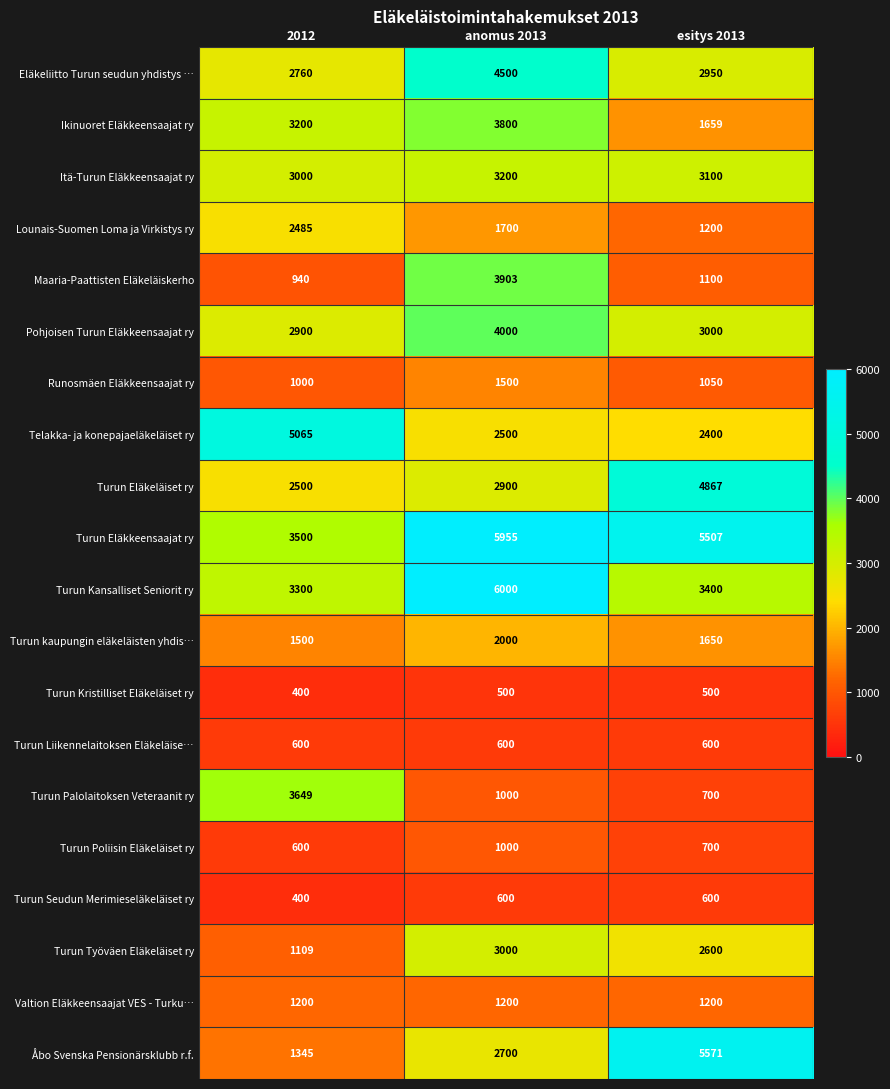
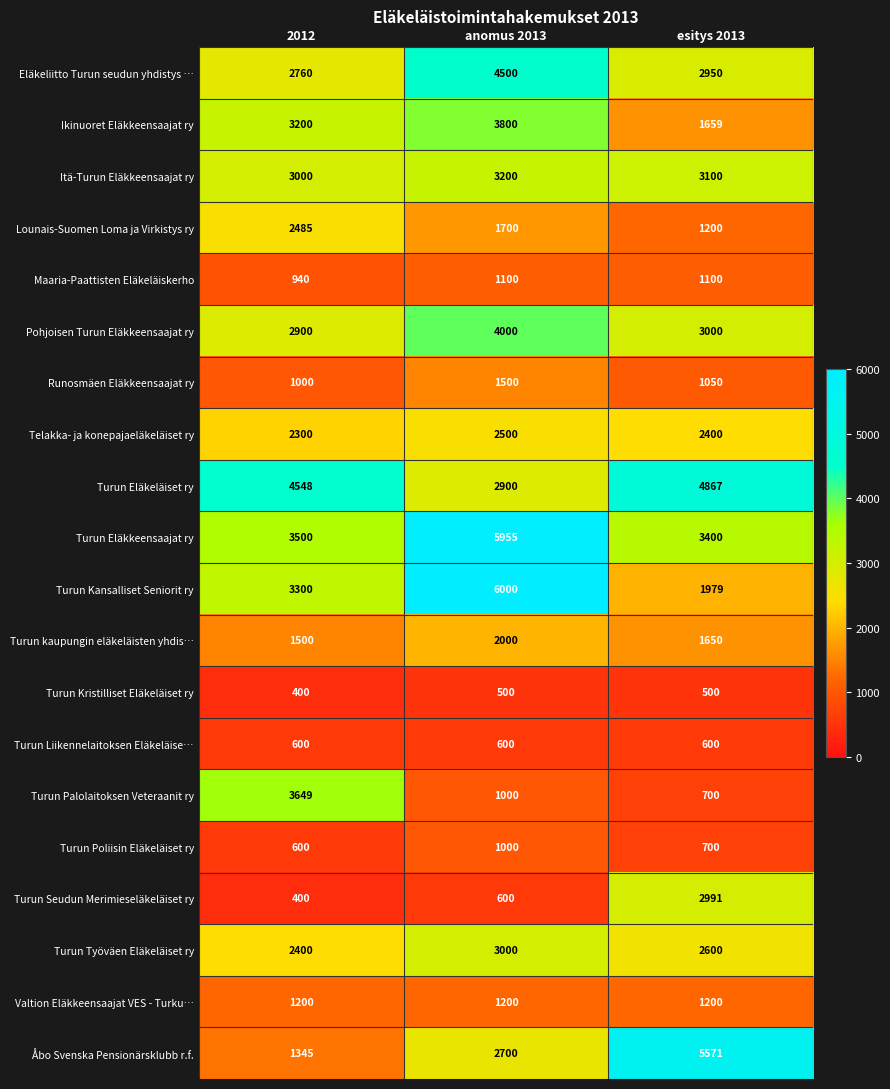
  {
    "Eläkeliitto Turun seudun yhdistys …": {
      "2012": 2760,
      "anomus 2013": 4500,
      "esitys 2013": 2950
    },
    "Ikinuoret Eläkkeensaajat ry": {
      "2012": 3200,
      "anomus 2013": 3800,
      "esitys 2013": 1659
    },
    "Itä-Turun Eläkkeensaajat ry": {
      "2012": 3000,
      "anomus 2013": 3200,
      "esitys 2013": 3100
    },
    "Lounais-Suomen Loma ja Virkistys ry": {
      "2012": 2485,
      "anomus 2013": 1700,
      "esitys 2013": 1200
    },
    "Maaria-Paattisten Eläkeläiskerho": {
      "2012": 940,
-     "anomus 2013": 3903,
+     "anomus 2013": 1100,
      "esitys 2013": 1100
    },
    "Pohjoisen Turun Eläkkeensaajat ry": {
      "2012": 2900,
      "anomus 2013": 4000,
      "esitys 2013": 3000
    },
    "Runosmäen Eläkkeensaajat ry": {
      "2012": 1000,
      "anomus 2013": 1500,
      "esitys 2013": 1050
    },
    "Telakka- ja konepajaeläkeläiset ry": {
-     "2012": 5065,
+     "2012": 2300,
      "anomus 2013": 2500,
      "esitys 2013": 2400
    },
    "Turun Eläkeläiset ry": {
-     "2012": 2500,
+     "2012": 4548,
      "anomus 2013": 2900,
      "esitys 2013": 4867
    },
    "Turun Eläkkeensaajat ry": {
      "2012": 3500,
      "anomus 2013": 5955,
-     "esitys 2013": 5507
+     "esitys 2013": 3400
    },
    "Turun Kansalliset Seniorit ry": {
      "2012": 3300,
      "anomus 2013": 6000,
-     "esitys 2013": 3400
+     "esitys 2013": 1979
    },
    "Turun kaupungin eläkeläisten yhdis…": {
      "2012": 1500,
      "anomus 2013": 2000,
      "esitys 2013": 1650
    },
    "Turun Kristilliset Eläkeläiset ry": {
      "2012": 400,
      "anomus 2013": 500,
      "esitys 2013": 500
    },
    "Turun Liikennelaitoksen Eläkeläise…": {
      "2012": 600,
      "anomus 2013": 600,
      "esitys 2013": 600
    },
    "Turun Palolaitoksen Veteraanit ry": {
      "2012": 3649,
      "anomus 2013": 1000,
      "esitys 2013": 700
    },
    "Turun Poliisin Eläkeläiset ry": {
      "2012": 600,
      "anomus 2013": 1000,
      "esitys 2013": 700
    },
    "Turun Seudun Merimieseläkeläiset ry": {
      "2012": 400,
      "anomus 2013": 600,
-     "esitys 2013": 600
+     "esitys 2013": 2991
    },
    "Turun Työväen Eläkeläiset ry": {
-     "2012": 1109,
+     "2012": 2400,
      "anomus 2013": 3000,
      "esitys 2013": 2600
    },
    "Valtion Eläkkeensaajat VES - Turku…": {
      "2012": 1200,
      "anomus 2013": 1200,
      "esitys 2013": 1200
    },
    "Åbo Svenska Pensionärsklubb r.f.": {
      "2012": 1345,
      "anomus 2013": 2700,
      "esitys 2013": 5571
    }
  }
